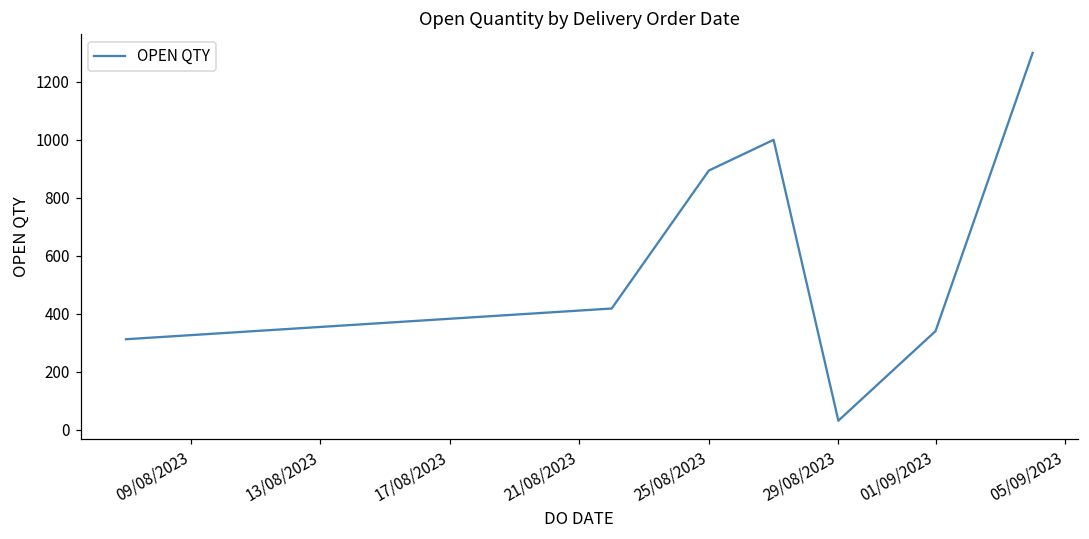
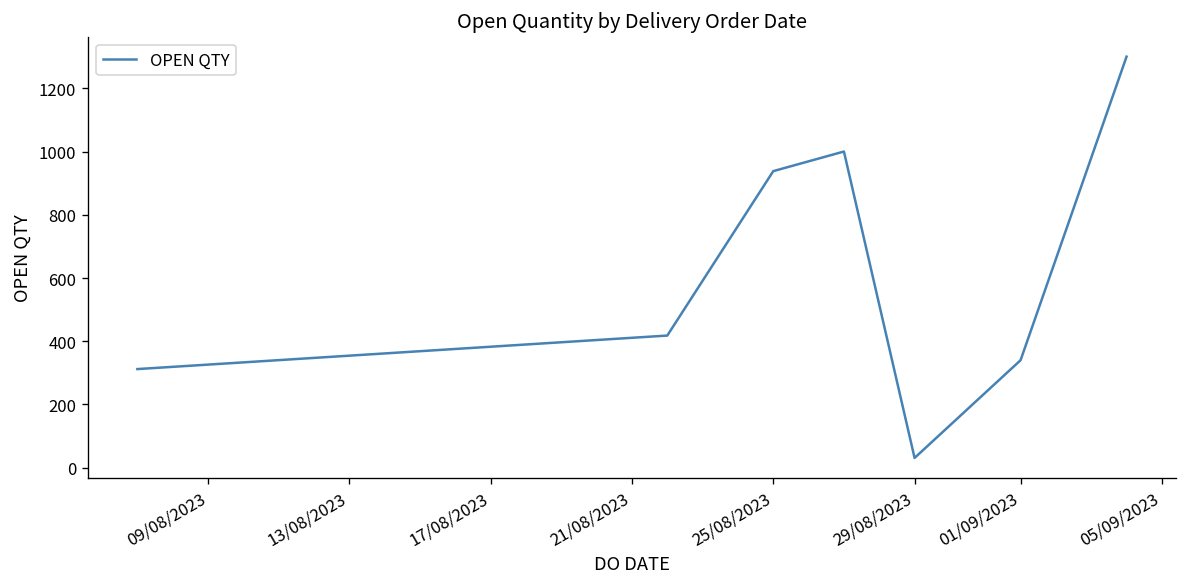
  {
-   "25/08/2023": 890,
+   "25/08/2023": 940,
    "29/08/2023": 30,
    "01/09/2023": 340
  }
